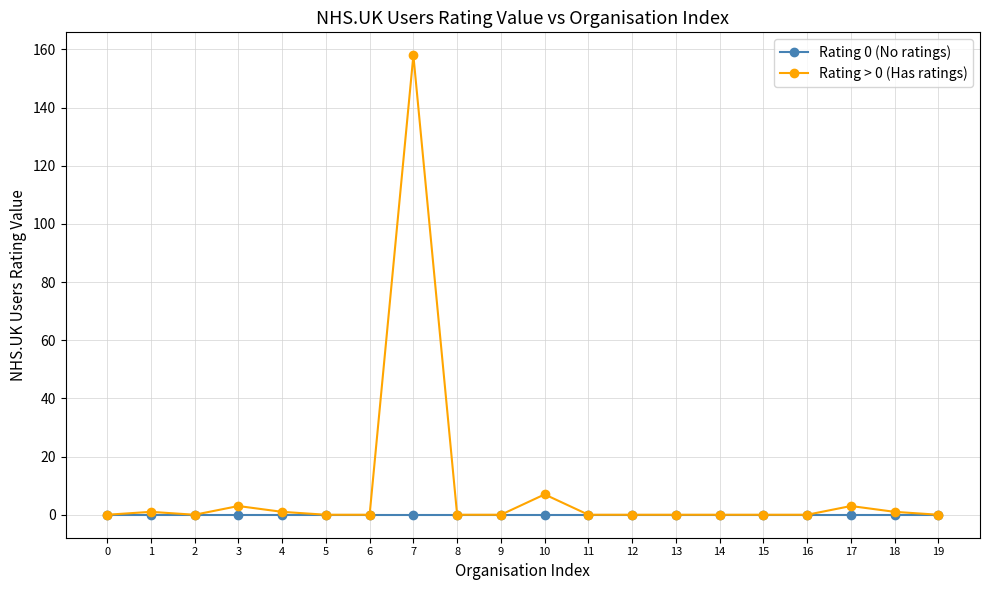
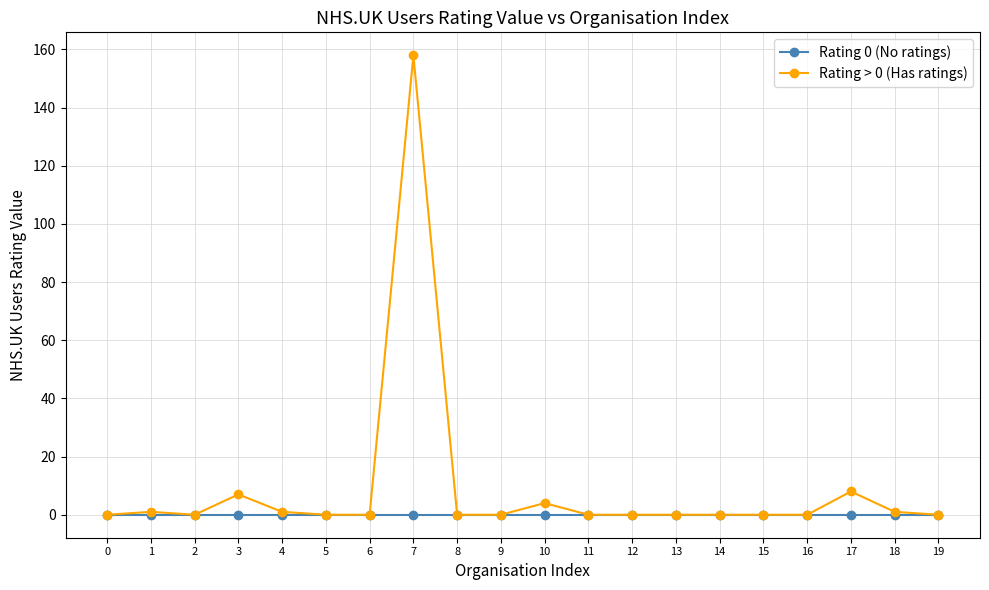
  {
    "Rating 0 (No ratings)": {
      "1": 0,
      "3": 0,
      "4": 0,
      "7": 0,
      "10": 0,
      "17": 0,
      "18": 0
    },
    "Rating > 0 (Has ratings)": {
      "1": 1,
-     "3": 3,
+     "3": 7,
      "4": 1,
      "7": 158,
-     "10": 7,
-     "17": 3,
+     "10": 4,
+     "17": 8,
      "18": 1
    }
  }
